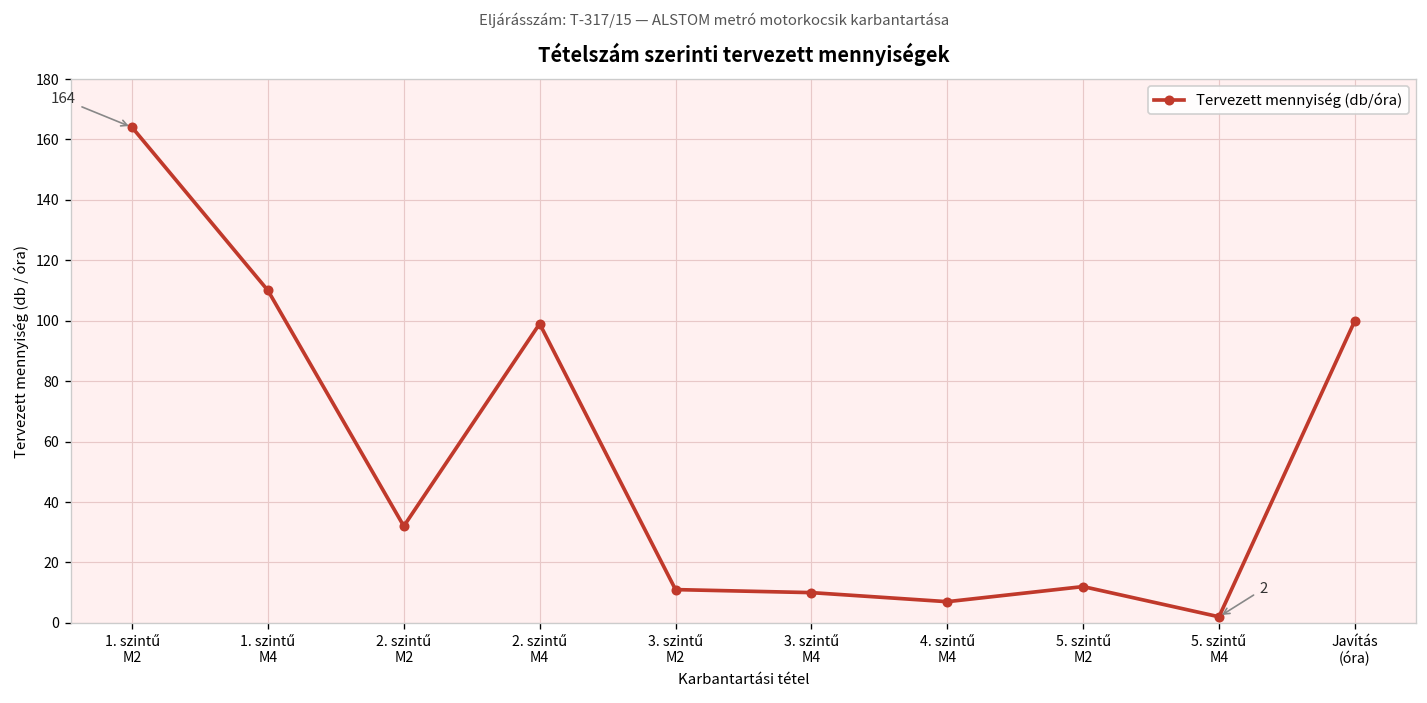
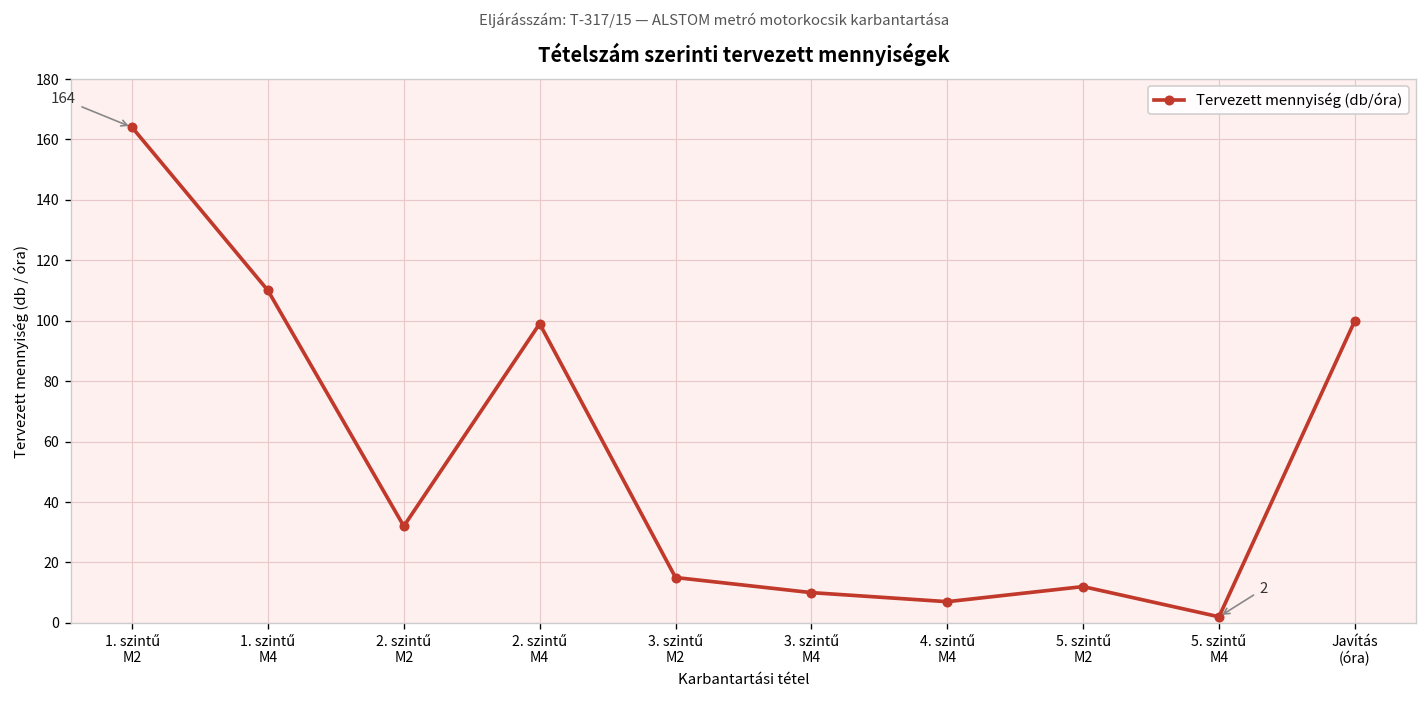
  {
    "1. szintű M4": 110,
    "2. szintű M2": 32,
    "2. szintű M4": 99,
-   "3. szintű M2": 11,
+   "3. szintű M2": 15,
    "3. szintű M4": 10,
    "4. szintű M4": 7,
    "5. szintű M2": 12,
    "Javítás (óra)": 100
  }
